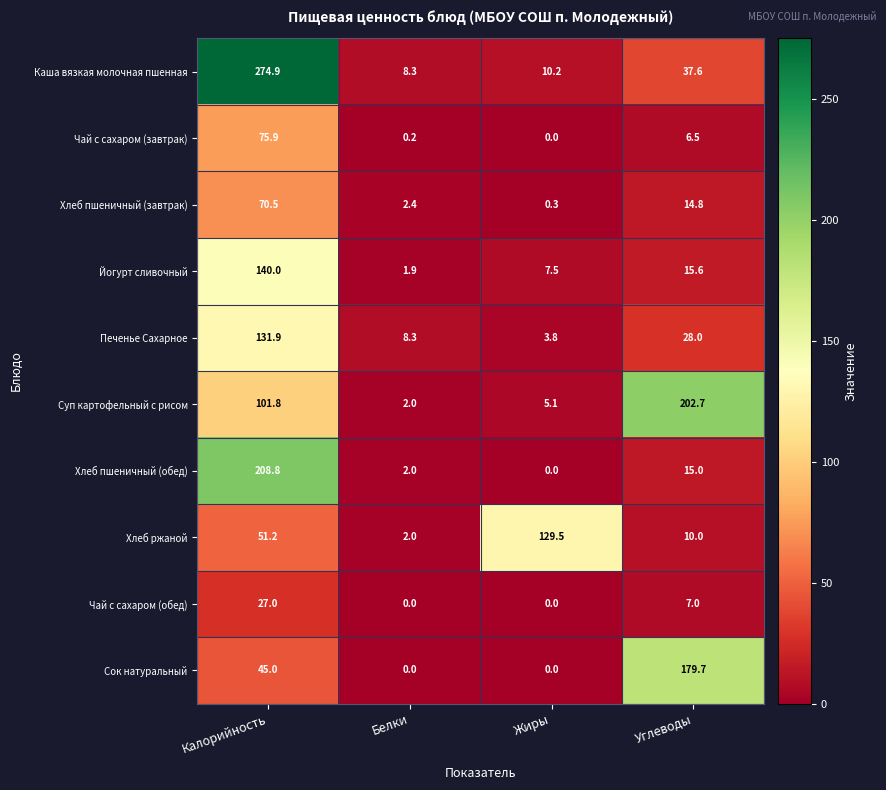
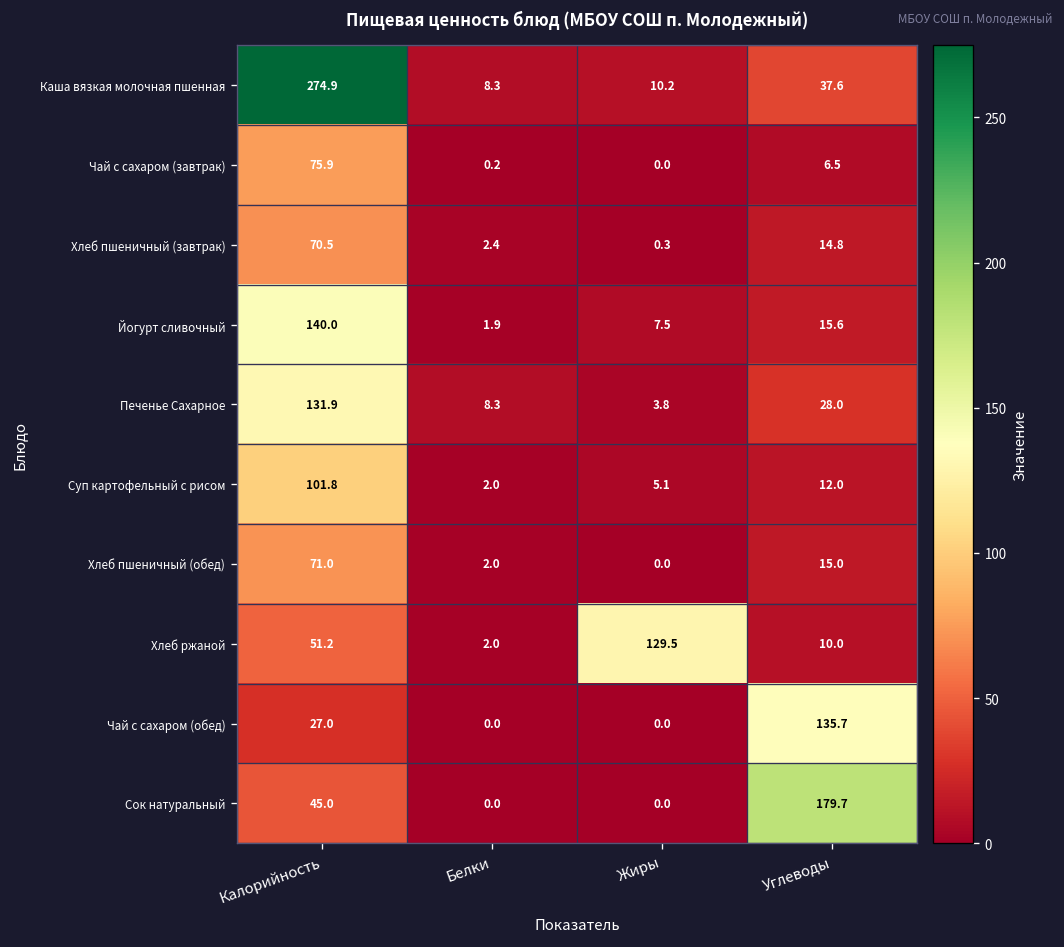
  {
    "Каша вязкая молочная пшенная": {
      "Калорийность": 274.9,
      "Белки": 8.3,
      "Жиры": 10.2,
      "Углеводы": 37.6
    },
    "Чай с сахаром (завтрак)": {
      "Калорийность": 75.9,
      "Белки": 0.2,
      "Жиры": 0.0,
      "Углеводы": 6.5
    },
    "Хлеб пшеничный (завтрак)": {
      "Калорийность": 70.5,
      "Белки": 2.4,
      "Жиры": 0.3,
      "Углеводы": 14.8
    },
    "Йогурт сливочный": {
      "Калорийность": 140.0,
      "Белки": 1.9,
      "Жиры": 7.5,
      "Углеводы": 15.6
    },
    "Печенье Сахарное": {
      "Калорийность": 131.9,
      "Белки": 8.3,
      "Жиры": 3.8,
      "Углеводы": 28.0
    },
    "Суп картофельный с рисом": {
      "Калорийность": 101.8,
      "Белки": 2.0,
      "Жиры": 5.1,
-     "Углеводы": 202.7
+     "Углеводы": 12.0
    },
    "Хлеб пшеничный (обед)": {
-     "Калорийность": 208.8,
+     "Калорийность": 71.0,
      "Белки": 2.0,
      "Жиры": 0.0,
      "Углеводы": 15.0
    },
    "Хлеб ржаной": {
      "Калорийность": 51.2,
      "Белки": 2.0,
      "Жиры": 129.5,
      "Углеводы": 10.0
    },
    "Чай с сахаром (обед)": {
      "Калорийность": 27.0,
      "Белки": 0.0,
      "Жиры": 0.0,
-     "Углеводы": 7.0
+     "Углеводы": 135.7
    },
    "Сок натуральный": {
      "Калорийность": 45.0,
      "Белки": 0.0,
      "Жиры": 0.0,
      "Углеводы": 179.7
    }
  }
